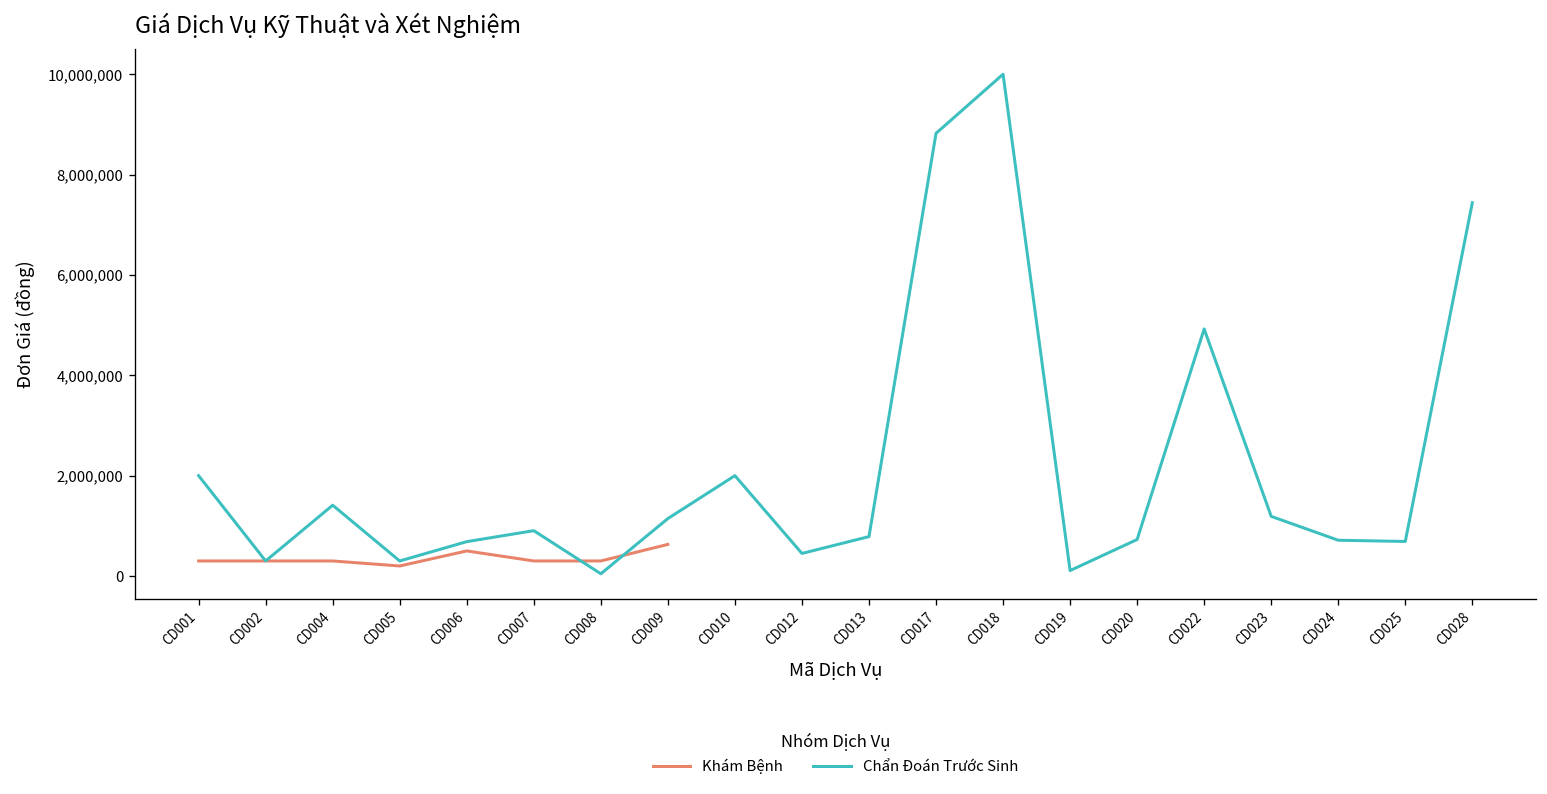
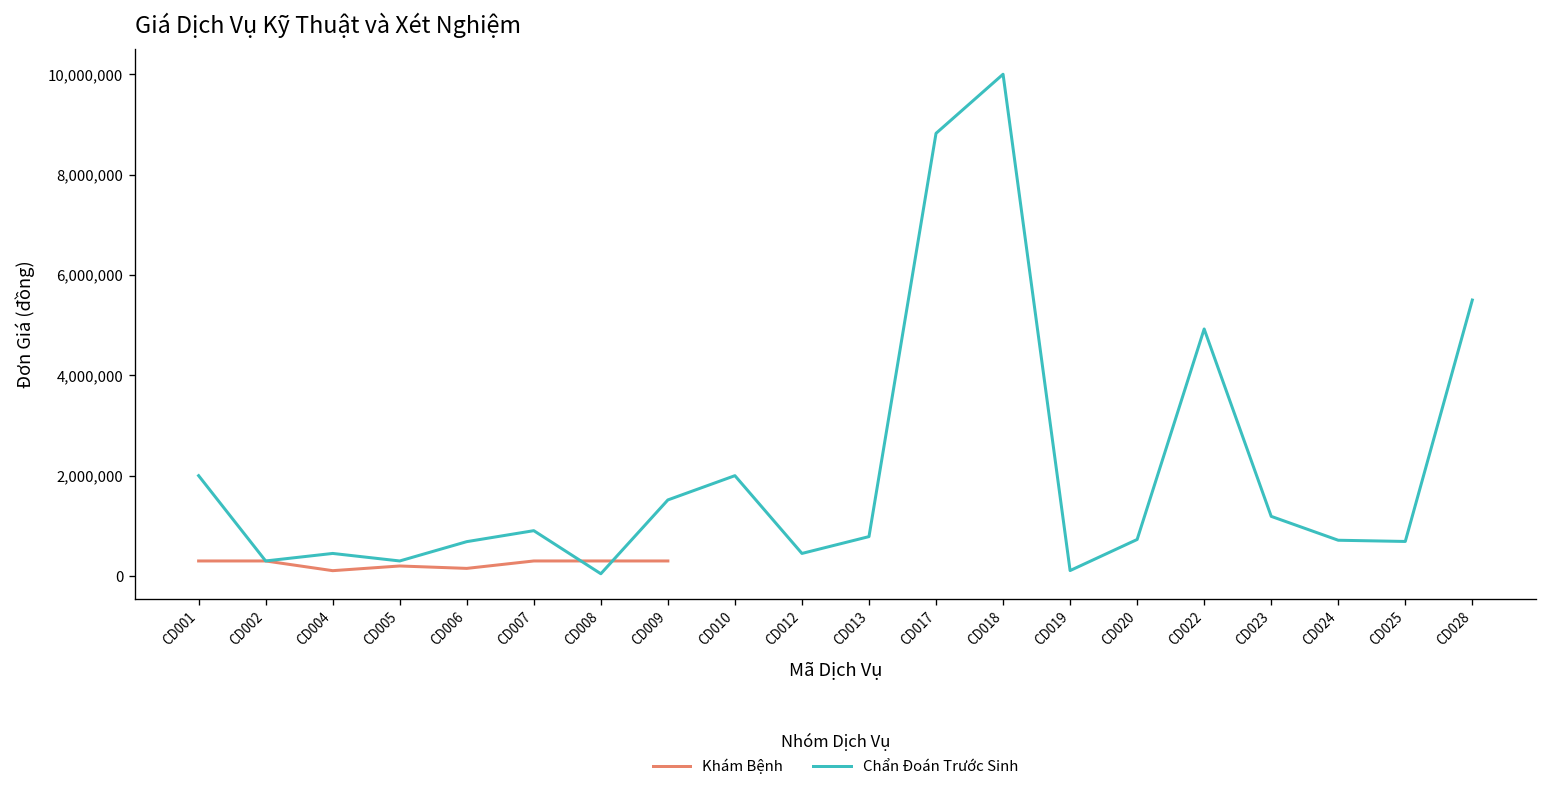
  {
    "Khám Bệnh": {
      "CD001": "300,000",
-     "CD004": "300,000",
+     "CD004": "100,000",
      "CD005": "200,000",
-     "CD006": "500,000",
+     "CD006": "200,000",
      "CD007": "300,000",
      "CD008": "300,000",
-     "CD009": "600,000"
+     "CD009": "300,000"
    },
    "Chẩn Đoán Trước Sinh": {
      "CD001": "2,000,000",
-     "CD004": "1,400,000",
+     "CD004": "500,000",
      "CD005": "300,000",
      "CD006": "700,000",
      "CD007": "900,000",
      "CD008": "0",
-     "CD009": "1,100,000",
+     "CD009": "1,500,000",
      "CD010": "2,000,000",
      "CD012": "500,000",
      "CD013": "800,000",
      "CD017": "8,800,000",
      "CD018": "10,000,000",
      "CD019": "100,000",
      "CD020": "700,000",
      "CD022": "4,900,000",
      "CD023": "1,200,000",
      "CD024": "700,000",
      "CD025": "700,000",
-     "CD028": "7,400,000"
+     "CD028": "5,500,000"
    }
  }
